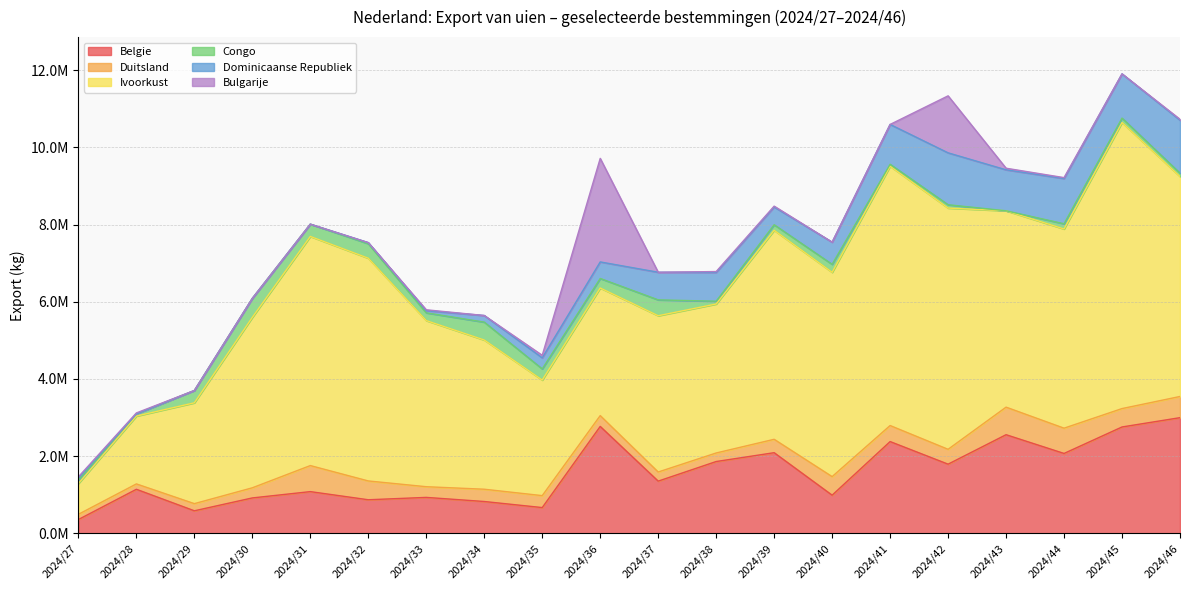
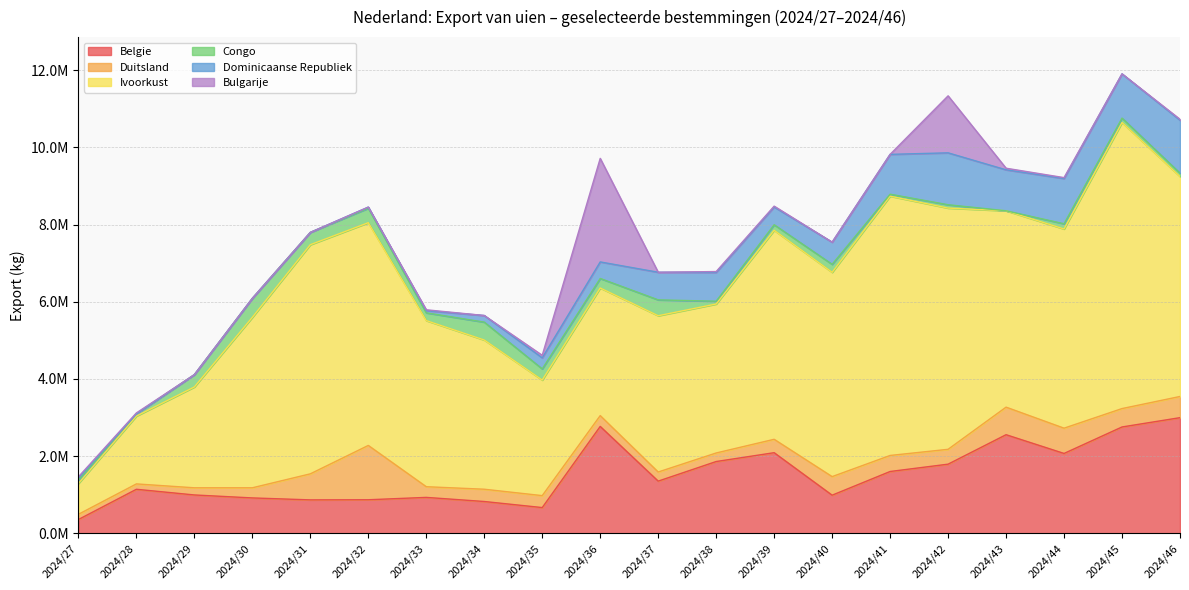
  {
    "Belgie": {
      "2024/27": 400000,
      "2024/28": 1100000,
-     "2024/29": 600000,
+     "2024/29": 1000000,
      "2024/30": 900000,
-     "2024/31": 1100000,
+     "2024/31": 900000,
      "2024/32": 900000,
      "2024/33": 900000,
      "2024/34": 800000,
      "2024/35": 700000,
      "2024/36": 2800000,
      "2024/37": 1400000,
      "2024/38": 1900000,
      "2024/39": 2100000,
      "2024/40": 1000000,
-     "2024/41": 2400000,
+     "2024/41": 1600000,
      "2024/42": 1800000,
      "2024/43": 2600000,
      "2024/44": 2100000,
      "2024/45": 2800000,
      "2024/46": 3000000
    },
    "Duitsland": {
      "2024/27": 100000,
      "2024/28": 100000,
      "2024/29": 200000,
      "2024/30": 300000,
      "2024/31": 700000,
-     "2024/32": 500000,
+     "2024/32": 1400000,
      "2024/33": 300000,
      "2024/34": 300000,
      "2024/35": 300000,
      "2024/36": 300000,
      "2024/37": 200000,
      "2024/38": 200000,
      "2024/39": 300000,
      "2024/40": 500000,
      "2024/41": 400000,
      "2024/42": 400000,
      "2024/43": 700000,
      "2024/44": 700000,
      "2024/45": 500000,
      "2024/46": 500000
    },
    "Ivoorkust": {
      "2024/27": 800000,
      "2024/29": 2600000,
      "2024/30": 4400000,
      "2024/31": 5900000,
      "2024/32": 5800000,
      "2024/33": 4300000,
      "2024/34": 3900000,
      "2024/35": 3000000,
      "2024/36": 3300000,
      "2024/37": 4000000,
      "2024/38": 3900000,
      "2024/39": 5400000,
      "2024/40": 5300000,
      "2024/42": 6300000,
      "2024/44": 5200000,
      "2024/45": 7400000,
      "2024/46": 5700000
    },
    "Congo": {
      "2024/34": 500000,
      "2024/35": 300000,
      "2024/36": 200000,
      "2024/37": 400000,
      "2024/38": 100000,
      "2024/39": 100000,
      "2024/40": 200000,
      "2024/42": 100000,
      "2024/44": 100000,
      "2024/45": 100000,
      "2024/46": 100000
    },
    "Dominicaanse Republiek": {
      "2024/36": 400000,
      "2024/42": 1300000
    },
    "Bulgarije": {
      "2024/36": 2700000,
      "2024/42": 1500000
    }
  }
